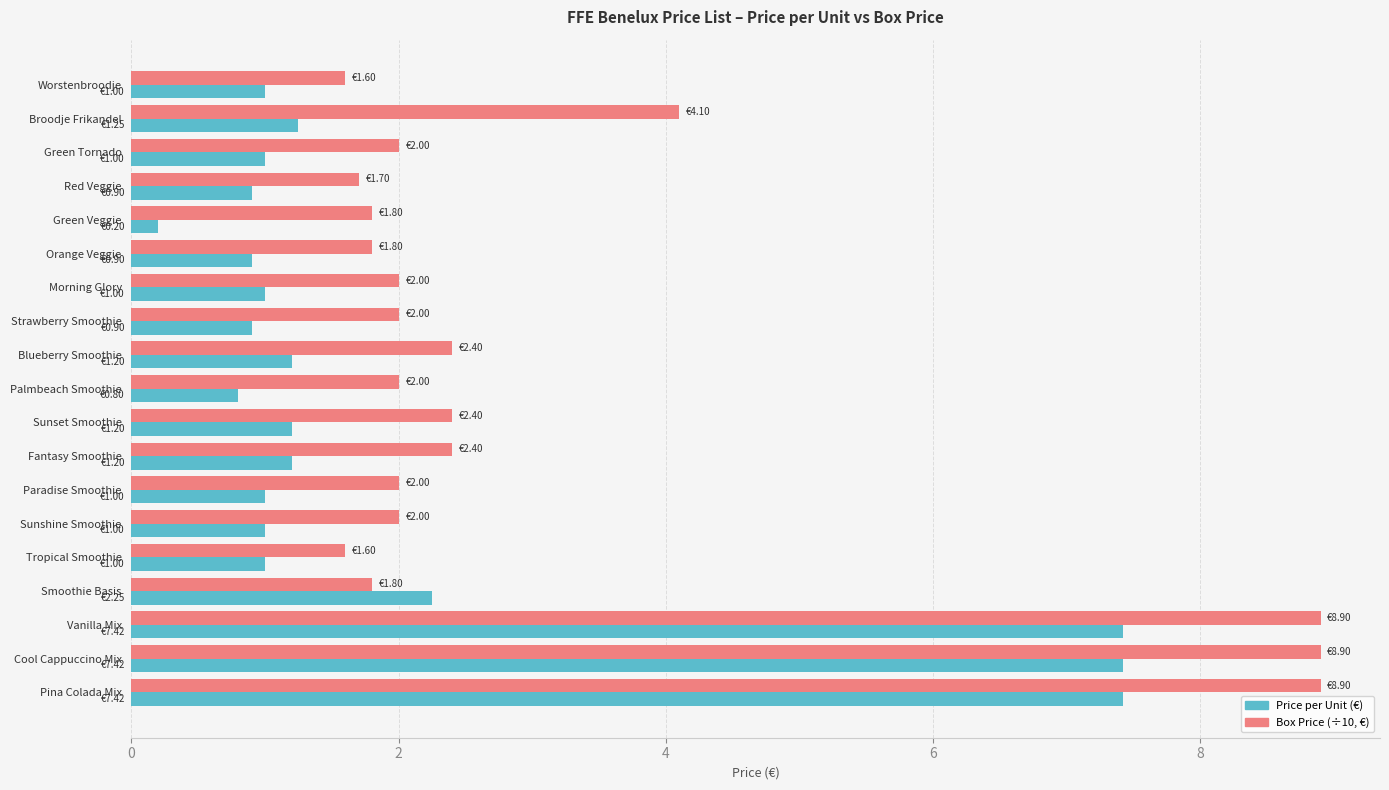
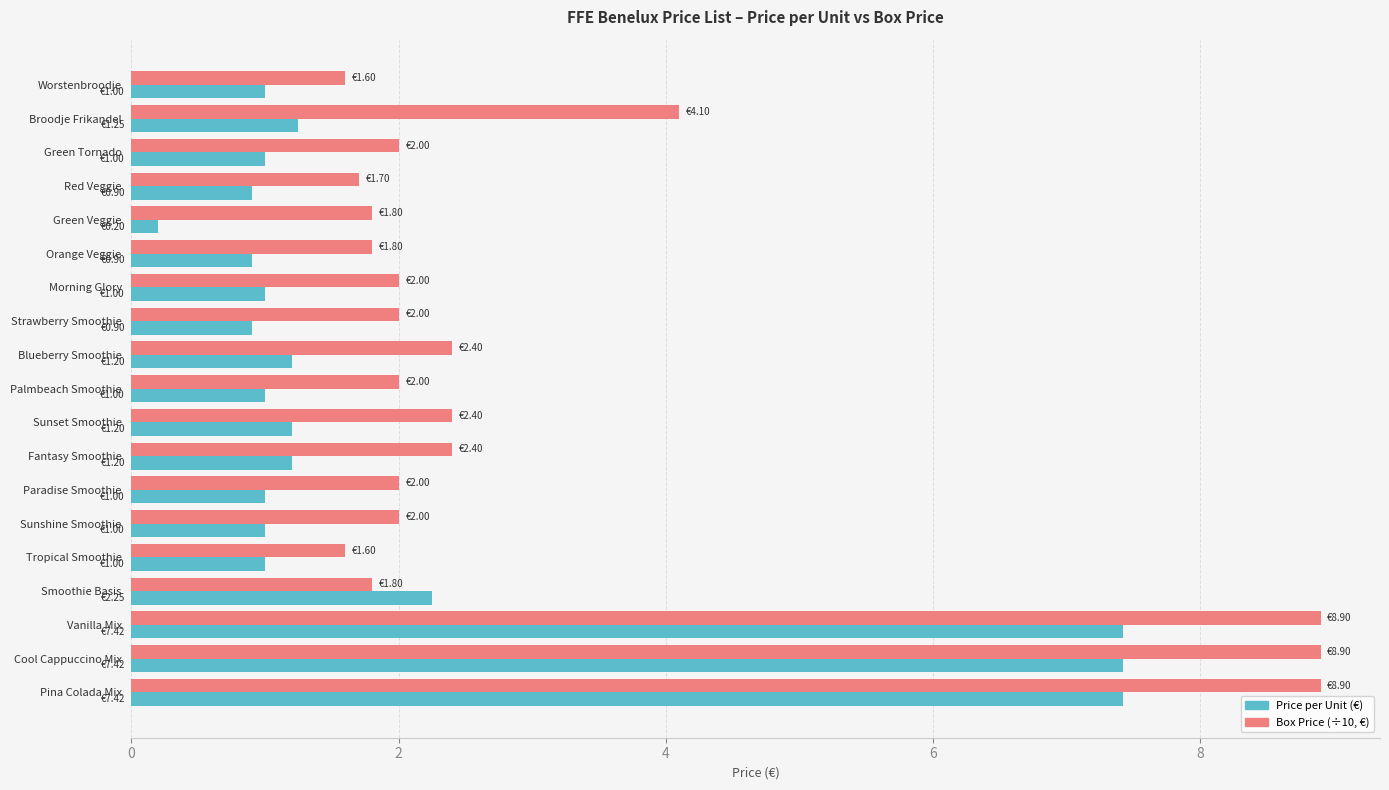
  {
    "Price per Unit (€)": {
-     "Palmbeach Smoothie": "€0.80"
+     "Palmbeach Smoothie": "€1.00"
    },
    "Box Price (÷10, €)": {
      "Worstenbroodje": "€1.60",
      "Broodje Frikandel": "€4.10",
      "Green Tornado": "€2.00",
      "Red Veggie": "€1.70",
      "Green Veggie": "€1.80",
      "Orange Veggie": "€1.80",
      "Morning Glory": "€2.00",
      "Strawberry Smoothie": "€2.00",
      "Blueberry Smoothie": "€2.40",
      "Palmbeach Smoothie": "€2.00",
      "Sunset Smoothie": "€2.40",
      "Fantasy Smoothie": "€2.40",
      "Paradise Smoothie": "€2.00",
      "Sunshine Smoothie": "€2.00",
      "Tropical Smoothie": "€1.60",
      "Smoothie Basis": "€1.80",
      "Vanilla Mix": "€8.90",
      "Cool Cappuccino Mix": "€8.90",
      "Pina Colada Mix": "€8.90"
    }
  }
